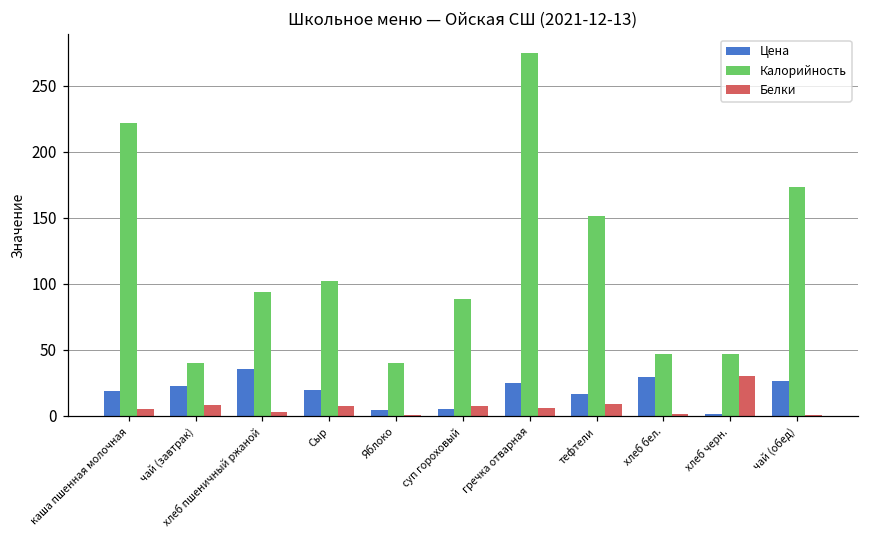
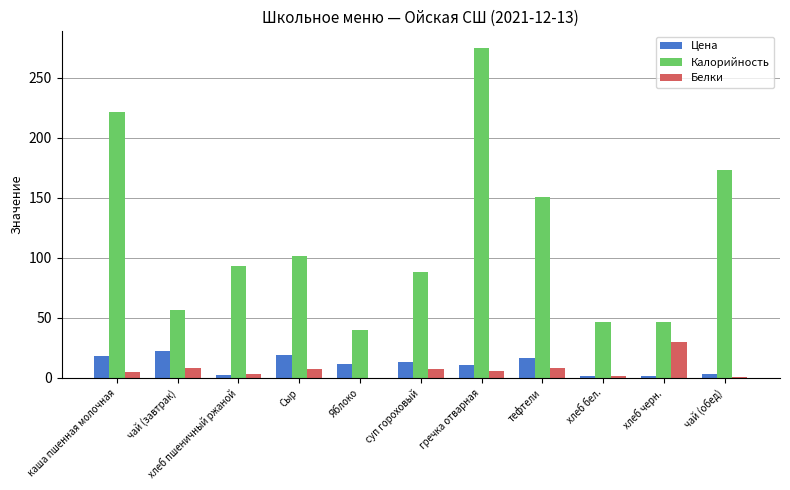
  {
    "Цена": {
      "каша пшенная молочная": 19,
      "чай (завтрак)": 23,
-     "хлеб пшеничный ржаной": 36,
+     "хлеб пшеничный ржаной": 3,
      "Сыр": 20,
-     "Яблоко": 4,
-     "суп гороховый": 5,
-     "гречка отварная": 25,
+     "Яблоко": 12,
+     "суп гороховый": 14,
+     "гречка отварная": 11,
      "тефтели": 17,
-     "хлеб бел.": 29,
-     "чай (обед)": 26
+     "хлеб бел.": 2,
+     "чай (обед)": 4
    },
    "Калорийность": {
      "каша пшенная молочная": 222,
-     "чай (завтрак)": 40,
+     "чай (завтрак)": 57,
      "хлеб пшеничный ржаной": 94,
      "Сыр": 102,
      "Яблоко": 40,
      "суп гороховый": 88,
      "гречка отварная": 275,
      "тефтели": 151,
      "хлеб бел.": 47,
      "хлеб черн.": 47,
      "чай (обед)": 173
    },
    "Белки": {
      "каша пшенная молочная": 5,
      "чай (завтрак)": 8,
      "хлеб пшеничный ржаной": 3,
      "Сыр": 8,
      "суп гороховый": 7,
      "гречка отварная": 6,
      "тефтели": 9,
      "хлеб черн.": 30
    }
  }
